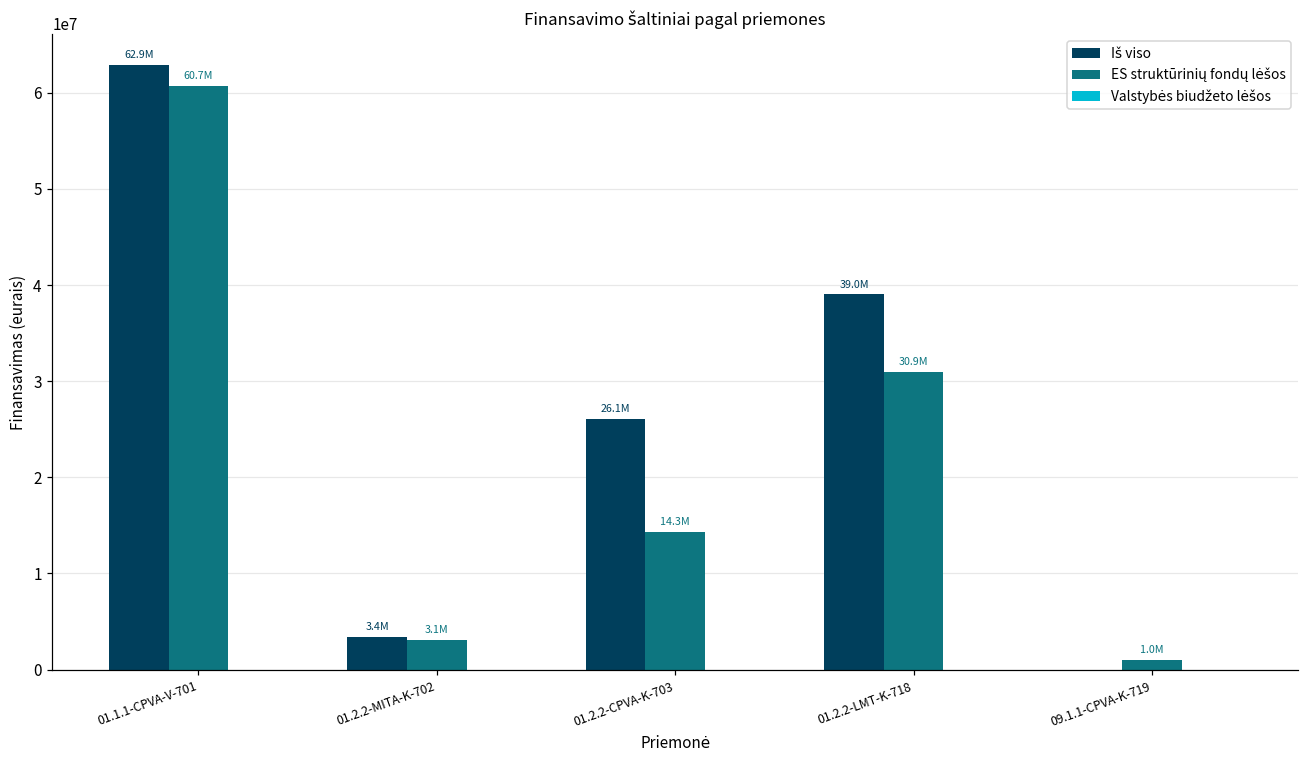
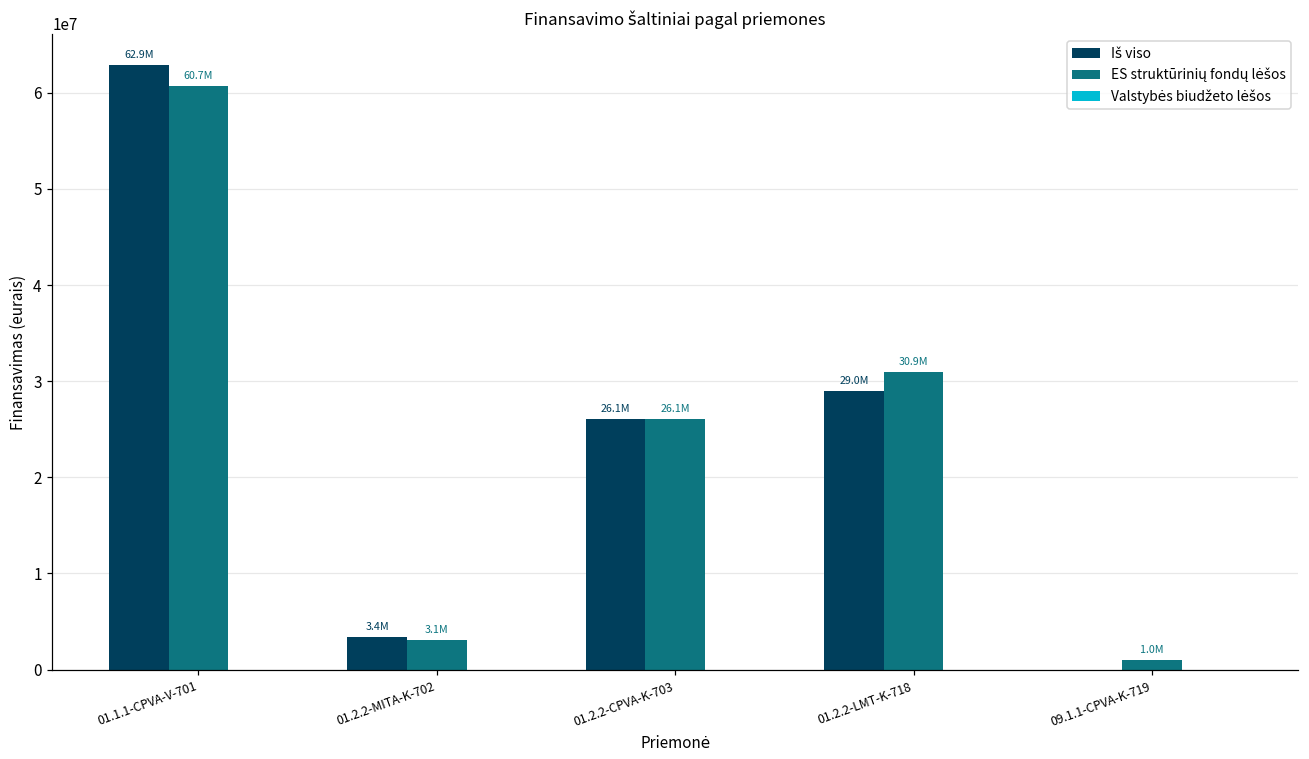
  {
    "Iš viso": {
      "01.1.1-CPVA-V-701": "62.9M",
      "01.2.2-MITA-K-702": "3.4M",
      "01.2.2-CPVA-K-703": "26.1M",
-     "01.2.2-LMT-K-718": "39.0M"
+     "01.2.2-LMT-K-718": "29.0M"
    },
    "ES struktūrinių fondų lėšos": {
      "01.1.1-CPVA-V-701": "60.7M",
      "01.2.2-MITA-K-702": "3.1M",
-     "01.2.2-CPVA-K-703": "14.3M",
+     "01.2.2-CPVA-K-703": "26.1M",
      "01.2.2-LMT-K-718": "30.9M",
      "09.1.1-CPVA-K-719": "1.0M"
    },
    "Valstybės biudžeto lėšos": {
      "01.1.1-CPVA-V-701": "0",
      "01.2.2-MITA-K-702": "0",
      "01.2.2-CPVA-K-703": "0",
      "01.2.2-LMT-K-718": "0",
      "09.1.1-CPVA-K-719": "0"
    }
  }
